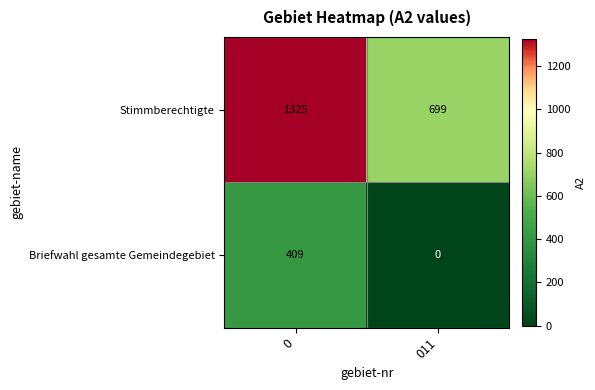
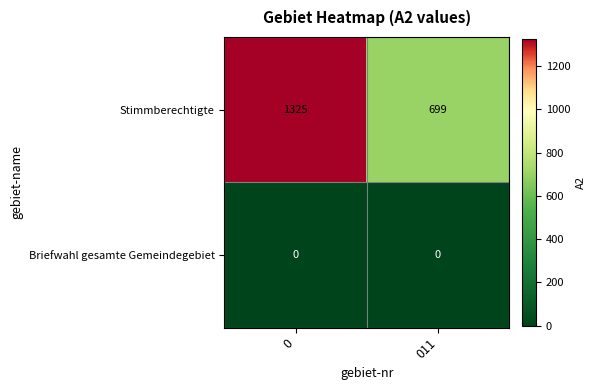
  {
    "Stimmberechtigte": {
      "0": 1325,
      "011": 699
    },
    "Briefwahl gesamte Gemeindegebiet": {
-     "0": 409,
+     "0": 0,
      "011": 0
    }
  }
